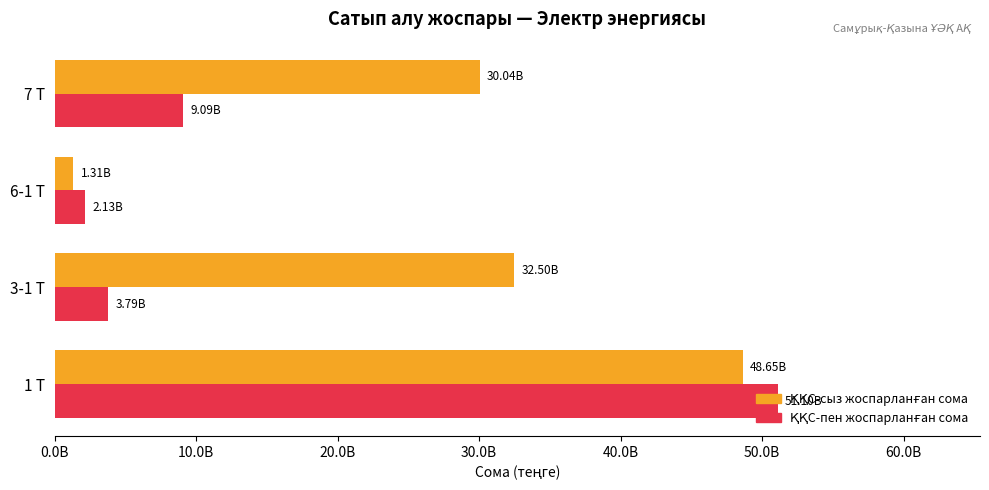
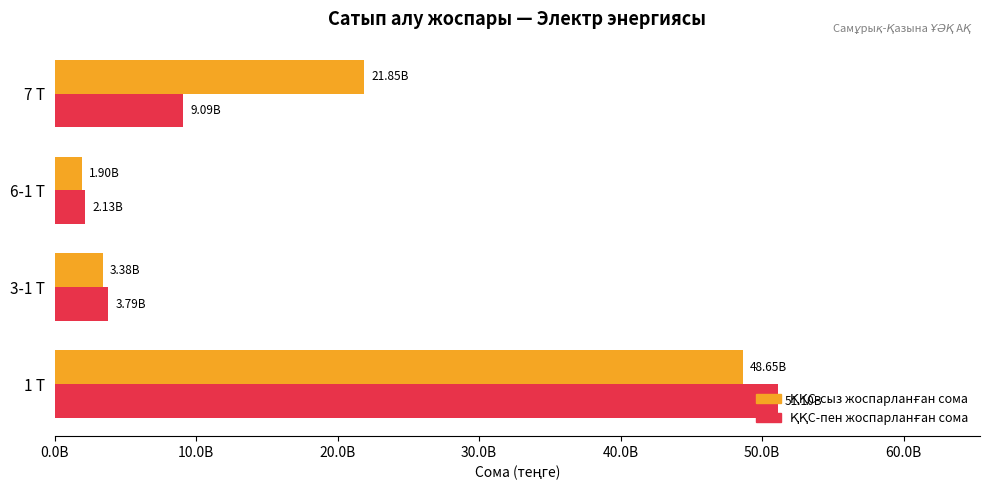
  {
    "ҚҚС-сыз жоспарланған сома": {
-     "7 Т": "30.04B",
-     "6-1 Т": "1.31B",
-     "3-1 Т": "32.50B",
+     "7 Т": "21.85B",
+     "6-1 Т": "1.90B",
+     "3-1 Т": "3.38B",
      "1 Т": "48.65B"
    },
    "ҚҚС-пен жоспарланған сома": {
      "7 Т": "9.09B",
      "6-1 Т": "2.13B",
      "3-1 Т": "3.79B",
      "1 Т": "51.10B"
    }
  }
